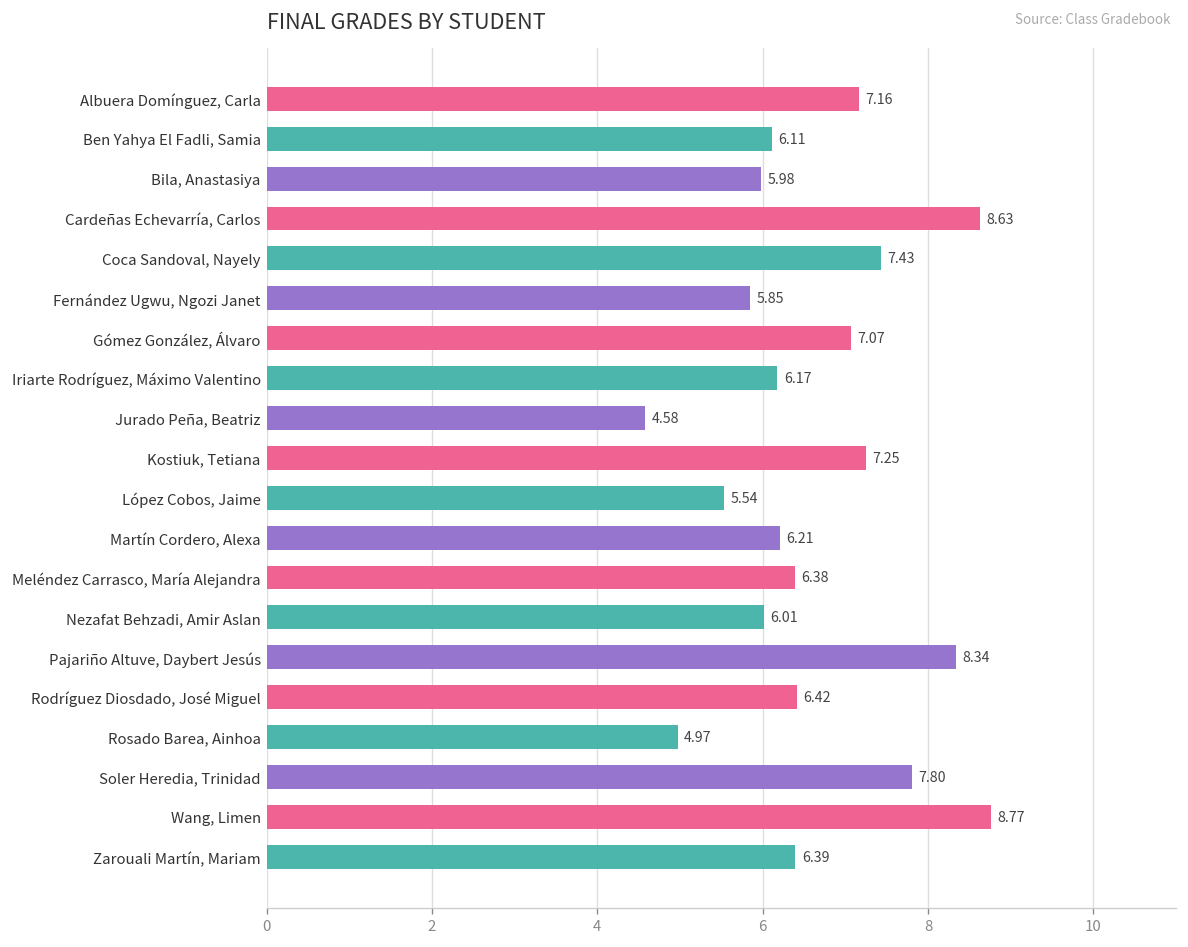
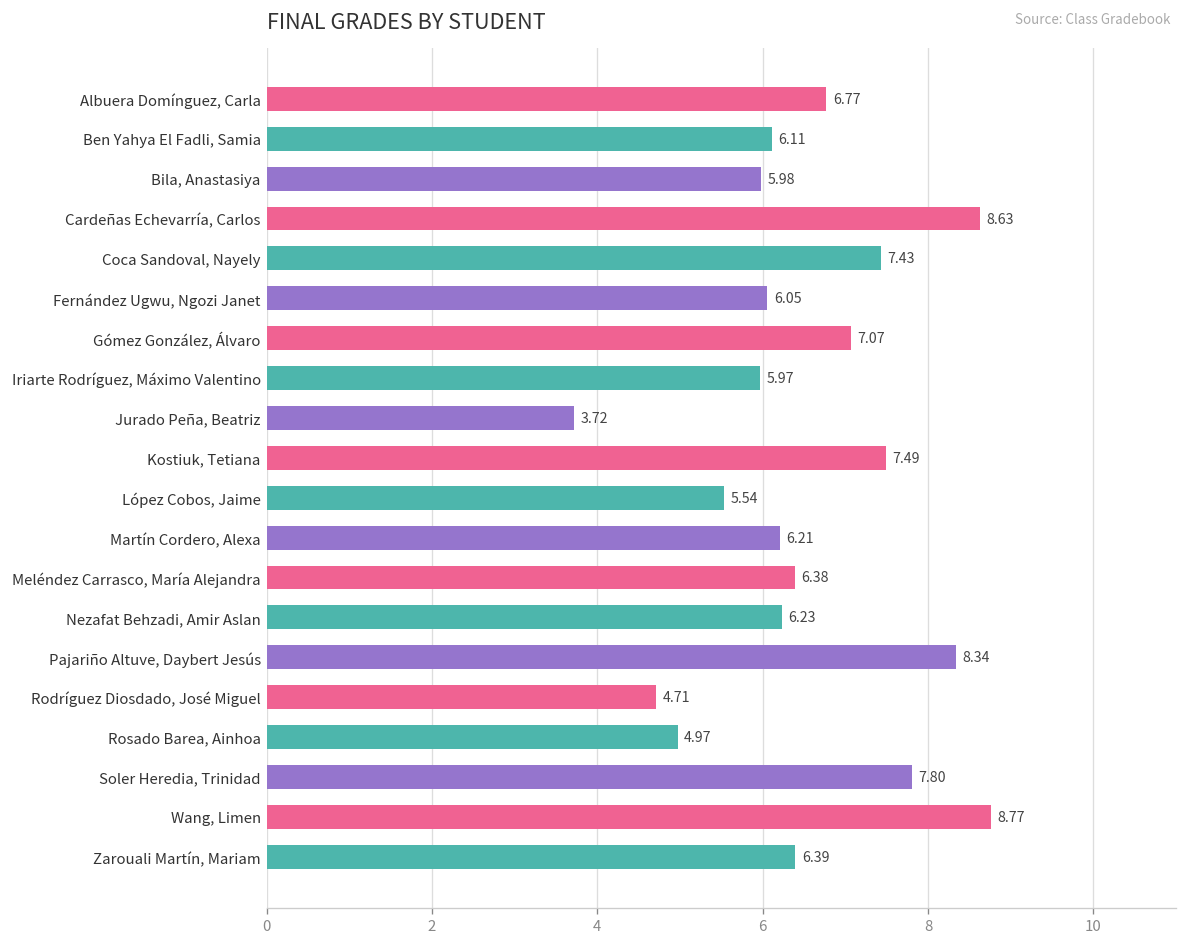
  {
-   "Albuera Domínguez, Carla": 7.16,
+   "Albuera Domínguez, Carla": 6.77,
    "Ben Yahya El Fadli, Samia": 6.11,
    "Bila, Anastasiya": 5.98,
    "Cardeñas Echevarría, Carlos": 8.63,
    "Coca Sandoval, Nayely": 7.43,
-   "Fernández Ugwu, Ngozi Janet": 5.85,
+   "Fernández Ugwu, Ngozi Janet": 6.05,
    "Gómez González, Álvaro": 7.07,
-   "Iriarte Rodríguez, Máximo Valentino": 6.17,
-   "Jurado Peña, Beatriz": 4.58,
-   "Kostiuk, Tetiana": 7.25,
+   "Iriarte Rodríguez, Máximo Valentino": 5.97,
+   "Jurado Peña, Beatriz": 3.72,
+   "Kostiuk, Tetiana": 7.49,
    "López Cobos, Jaime": 5.54,
    "Martín Cordero, Alexa": 6.21,
    "Meléndez Carrasco, María Alejandra": 6.38,
-   "Nezafat Behzadi, Amir Aslan": 6.01,
+   "Nezafat Behzadi, Amir Aslan": 6.23,
    "Pajariño Altuve, Daybert Jesús": 8.34,
-   "Rodríguez Diosdado, José Miguel": 6.42,
+   "Rodríguez Diosdado, José Miguel": 4.71,
    "Rosado Barea, Ainhoa": 4.97,
    "Soler Heredia, Trinidad": 7.80,
    "Wang, Limen": 8.77,
    "Zarouali Martín, Mariam": 6.39
  }
